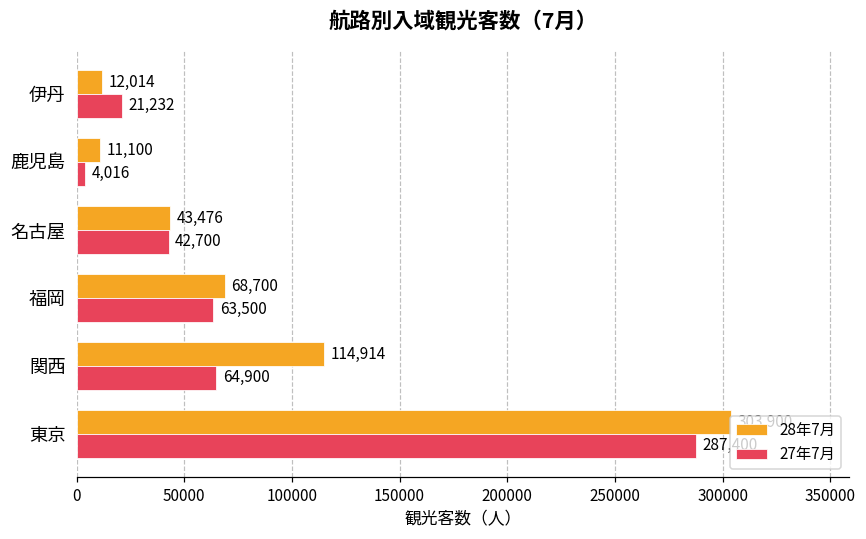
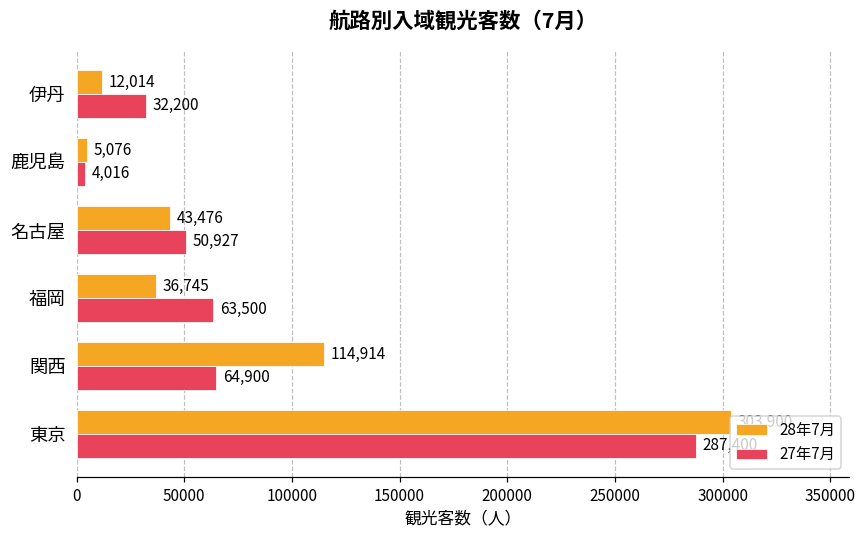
  {
    "28年7月": {
      "伊丹": "12,014",
-     "鹿児島": "11,100",
+     "鹿児島": "5,076",
      "名古屋": "43,476",
-     "福岡": "68,700",
+     "福岡": "36,745",
      "関西": "114,914"
    },
    "27年7月": {
-     "伊丹": "21,232",
+     "伊丹": "32,200",
      "鹿児島": "4,016",
-     "名古屋": "42,700",
+     "名古屋": "50,927",
      "福岡": "63,500",
      "関西": "64,900"
    }
  }
